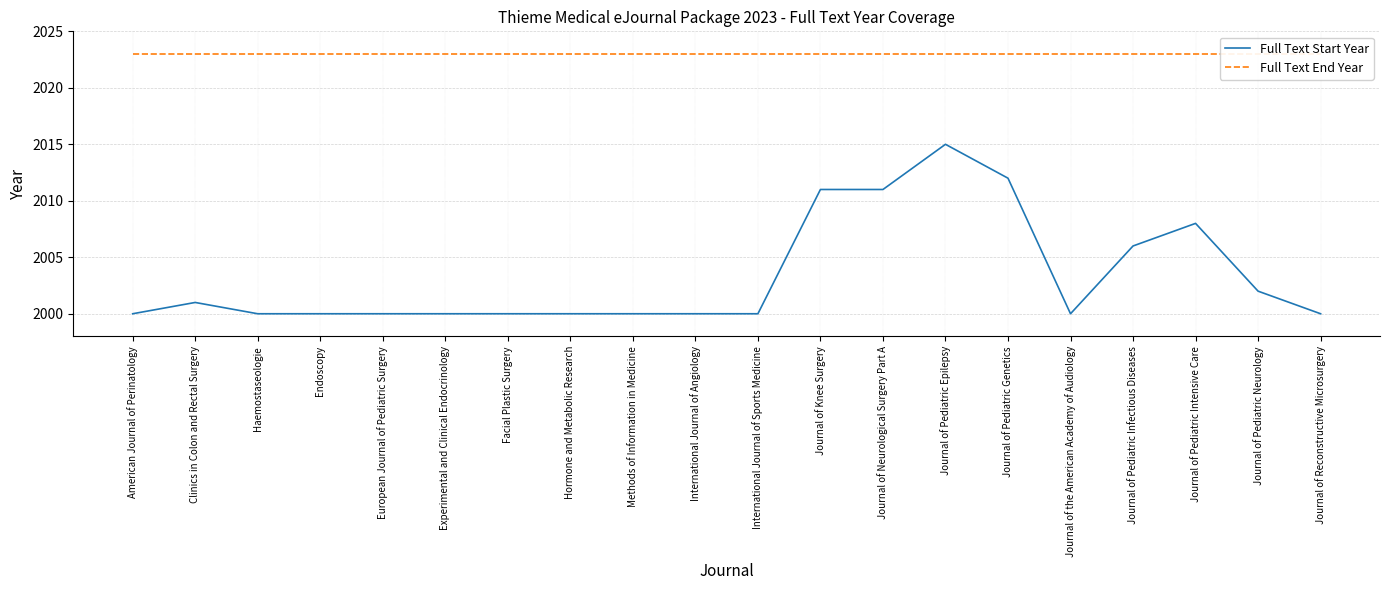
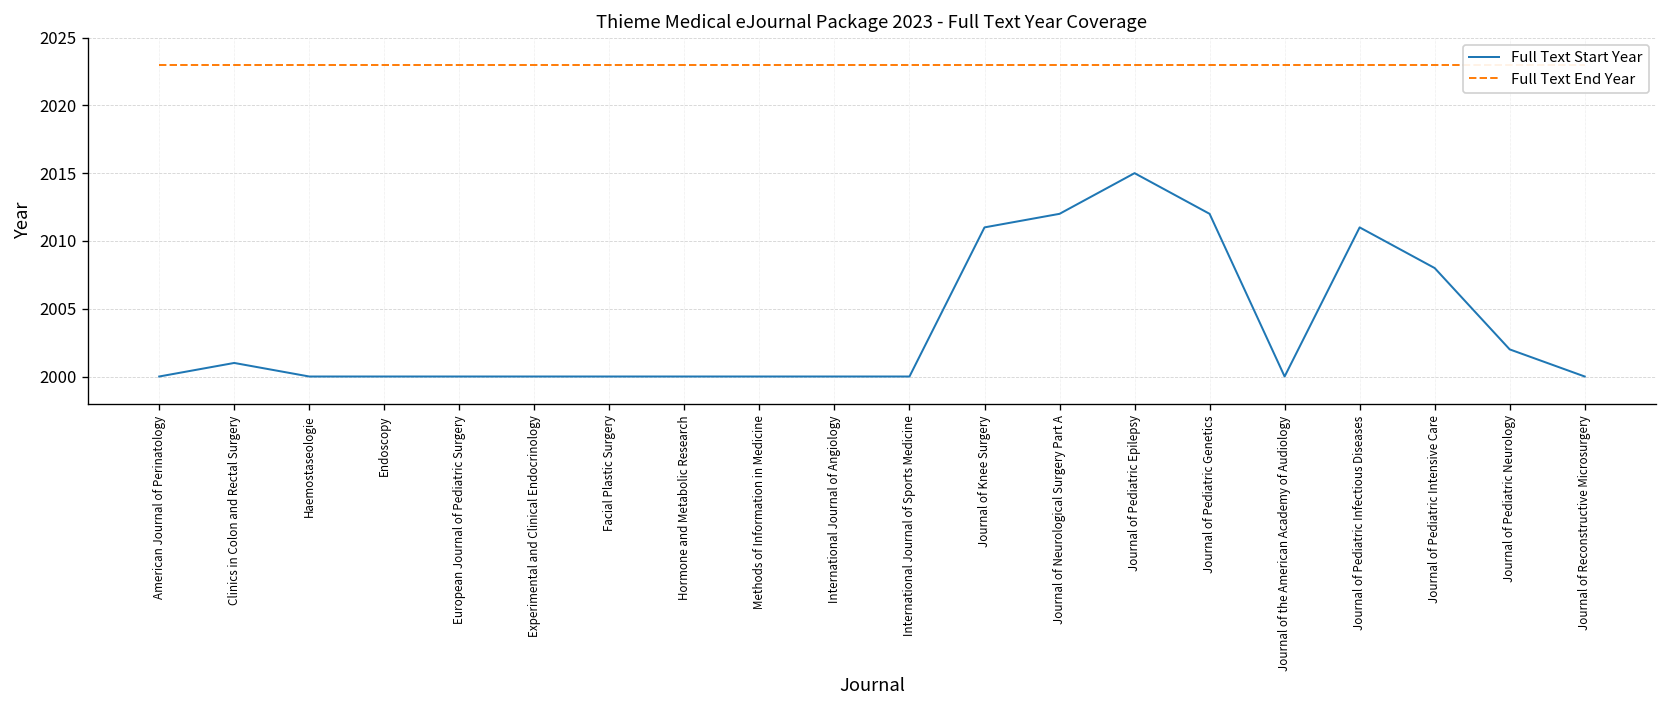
  {
    "Full Text Start Year": {
      "American Journal of Perinatology": 2000,
      "Clinics in Colon and Rectal Surgery": 2001,
      "Haemostaseologie": 2000,
      "Endoscopy": 2000,
      "European Journal of Pediatric Surgery": 2000,
      "Experimental and Clinical Endocrinology": 2000,
      "Facial Plastic Surgery": 2000,
      "Hormone and Metabolic Research": 2000,
      "Methods of Information in Medicine": 2000,
      "International Journal of Angiology": 2000,
      "International Journal of Sports Medicine": 2000,
      "Journal of Knee Surgery": 2011,
-     "Journal of Neurological Surgery Part A": 2011,
+     "Journal of Neurological Surgery Part A": 2012,
      "Journal of Pediatric Epilepsy": 2015,
      "Journal of Pediatric Genetics": 2012,
      "Journal of the American Academy of Audiology": 2000,
-     "Journal of Pediatric Infectious Diseases": 2006,
+     "Journal of Pediatric Infectious Diseases": 2011,
      "Journal of Pediatric Intensive Care": 2008,
      "Journal of Pediatric Neurology": 2002,
      "Journal of Reconstructive Microsurgery": 2000
    },
    "Full Text End Year": {
      "American Journal of Perinatology": 2023,
      "Clinics in Colon and Rectal Surgery": 2023,
      "Haemostaseologie": 2023,
      "Endoscopy": 2023,
      "European Journal of Pediatric Surgery": 2023,
      "Experimental and Clinical Endocrinology": 2023,
      "Facial Plastic Surgery": 2023,
      "Hormone and Metabolic Research": 2023,
      "Methods of Information in Medicine": 2023,
      "International Journal of Angiology": 2023,
      "International Journal of Sports Medicine": 2023,
      "Journal of Knee Surgery": 2023,
      "Journal of Neurological Surgery Part A": 2023,
      "Journal of Pediatric Epilepsy": 2023,
      "Journal of Pediatric Genetics": 2023,
      "Journal of the American Academy of Audiology": 2023,
      "Journal of Pediatric Infectious Diseases": 2023,
      "Journal of Pediatric Intensive Care": 2023
    }
  }
